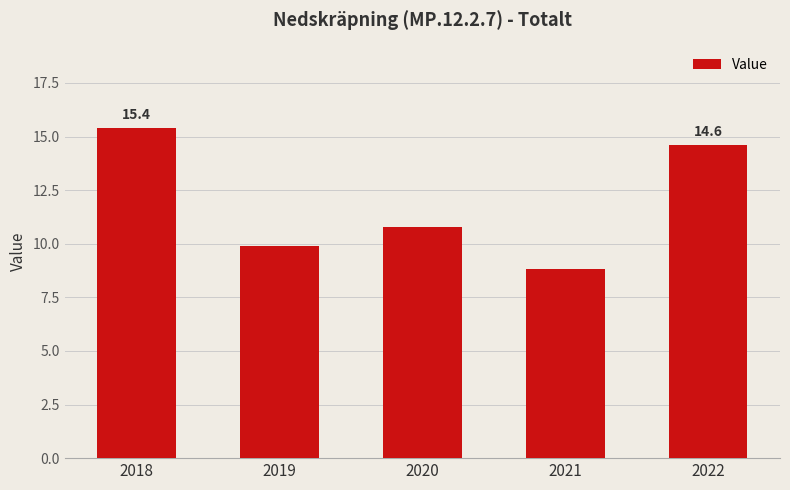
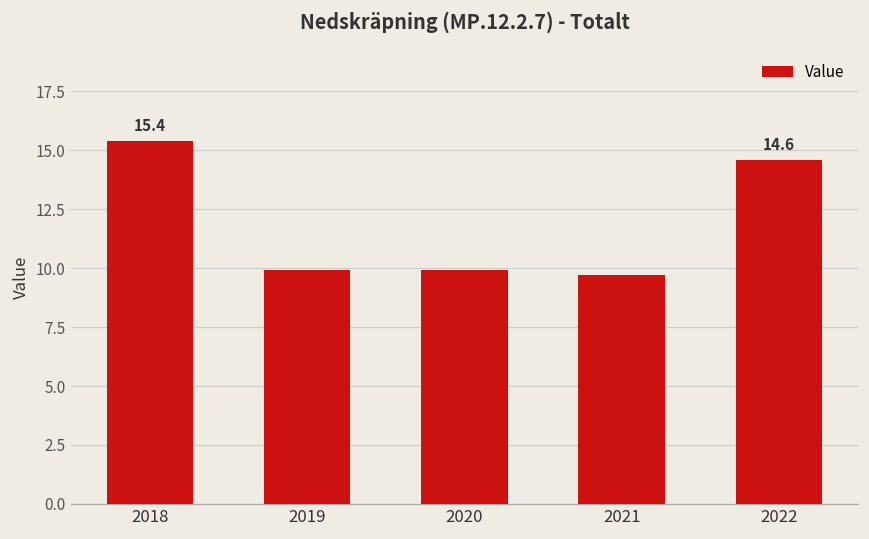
  {
    "2019": 9.9,
-   "2020": 10.8,
-   "2021": 8.8
+   "2020": 9.9,
+   "2021": 9.7
  }
